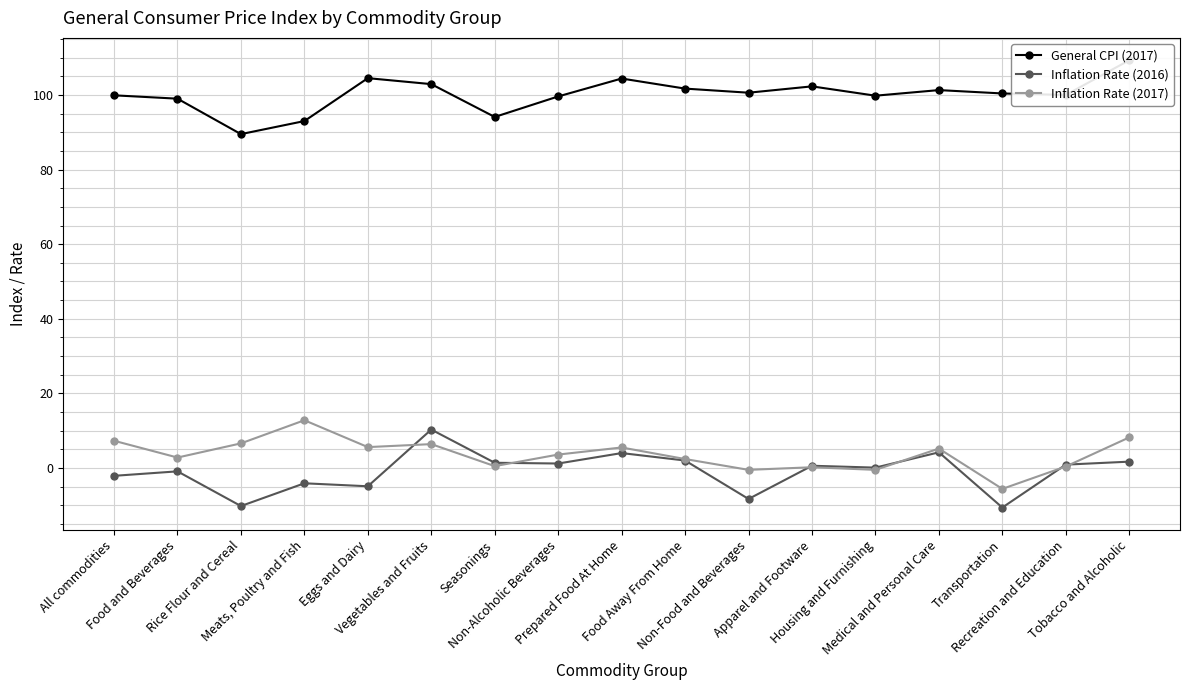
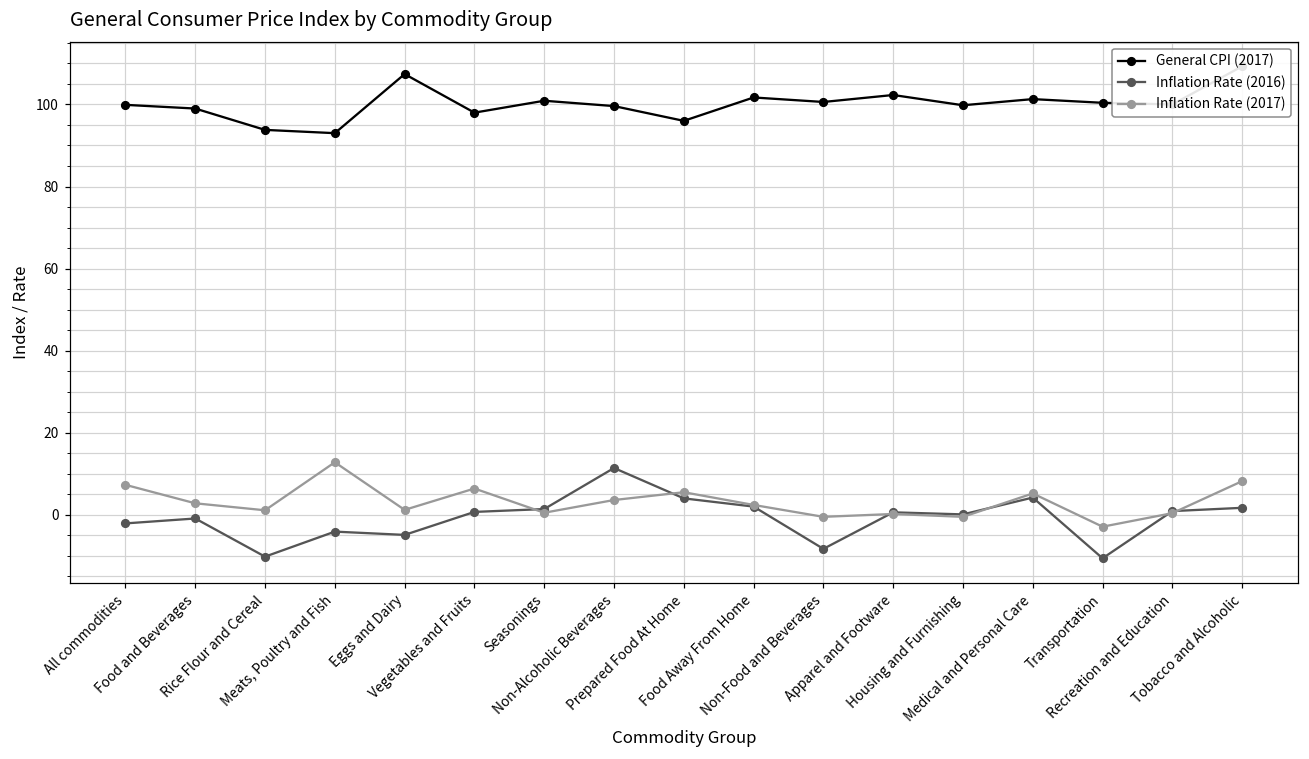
  {
    "General CPI (2017)": {
      "All commodities": 100,
      "Food and Beverages": 99,
-     "Rice Flour and Cereal": 90,
+     "Rice Flour and Cereal": 94,
      "Meats, Poultry and Fish": 93,
-     "Eggs and Dairy": 105,
-     "Vegetables and Fruits": 103,
-     "Seasonings": 94,
+     "Eggs and Dairy": 107,
+     "Vegetables and Fruits": 98,
+     "Seasonings": 101,
      "Non-Alcoholic Beverages": 100,
-     "Prepared Food At Home": 104,
+     "Prepared Food At Home": 96,
      "Food Away From Home": 102,
      "Non-Food and Beverages": 101,
      "Apparel and Footware": 102,
      "Housing and Furnishing": 100,
      "Medical and Personal Care": 101,
      "Transportation": 100
    },
    "Inflation Rate (2016)": {
      "All commodities": -2,
      "Food and Beverages": -1,
      "Rice Flour and Cereal": -10,
      "Meats, Poultry and Fish": -4,
      "Eggs and Dairy": -5,
-     "Vegetables and Fruits": 10,
+     "Vegetables and Fruits": 1,
      "Seasonings": 1,
-     "Non-Alcoholic Beverages": 1,
+     "Non-Alcoholic Beverages": 11,
      "Prepared Food At Home": 4,
      "Non-Food and Beverages": -8,
      "Medical and Personal Care": 4,
      "Transportation": -11,
      "Tobacco and Alcoholic": 2
    },
    "Inflation Rate (2017)": {
      "All commodities": 7,
      "Food and Beverages": 3,
-     "Rice Flour and Cereal": 7,
+     "Rice Flour and Cereal": 1,
      "Meats, Poultry and Fish": 13,
-     "Eggs and Dairy": 6,
+     "Eggs and Dairy": 1,
      "Vegetables and Fruits": 6,
      "Seasonings": 1,
      "Non-Alcoholic Beverages": 4,
      "Prepared Food At Home": 6,
      "Non-Food and Beverages": -1,
      "Medical and Personal Care": 5,
-     "Transportation": -6,
+     "Transportation": -3,
      "Tobacco and Alcoholic": 8
    }
  }
